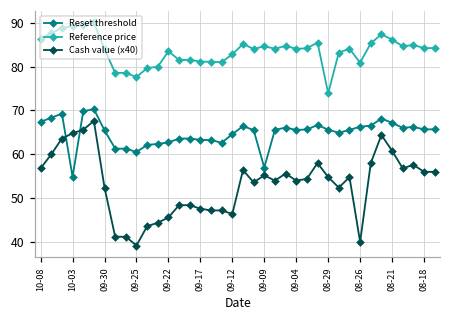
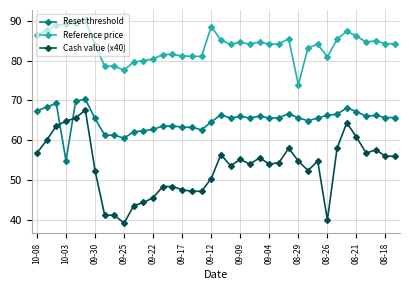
  {
    "Reset threshold": {
      "10-08": 67,
      "10-03": 55,
      "09-30": 65,
      "09-25": 61,
      "09-22": 63,
      "09-17": 63,
      "09-12": 65,
-     "09-09": 57,
+     "09-09": 66,
      "09-04": 66,
      "08-29": 66,
      "08-26": 66,
      "08-21": 67,
      "08-18": 66
    },
    "Reference price": {
      "09-25": 78,
-     "09-22": 84,
+     "09-22": 80,
      "09-17": 81,
-     "09-12": 83,
+     "09-12": 88,
      "09-09": 85,
      "09-04": 84,
      "08-29": 74,
      "08-26": 81,
      "08-21": 86,
      "08-18": 84
    },
    "Cash value (x40)": {
      "10-08": 57,
      "10-03": 65,
      "09-30": 52,
      "09-25": 39,
      "09-22": 46,
      "09-17": 48,
-     "09-12": 46,
+     "09-12": 50,
      "09-09": 55,
      "09-04": 54,
      "08-29": 55,
      "08-26": 40,
      "08-21": 61,
      "08-18": 56
    }
  }
